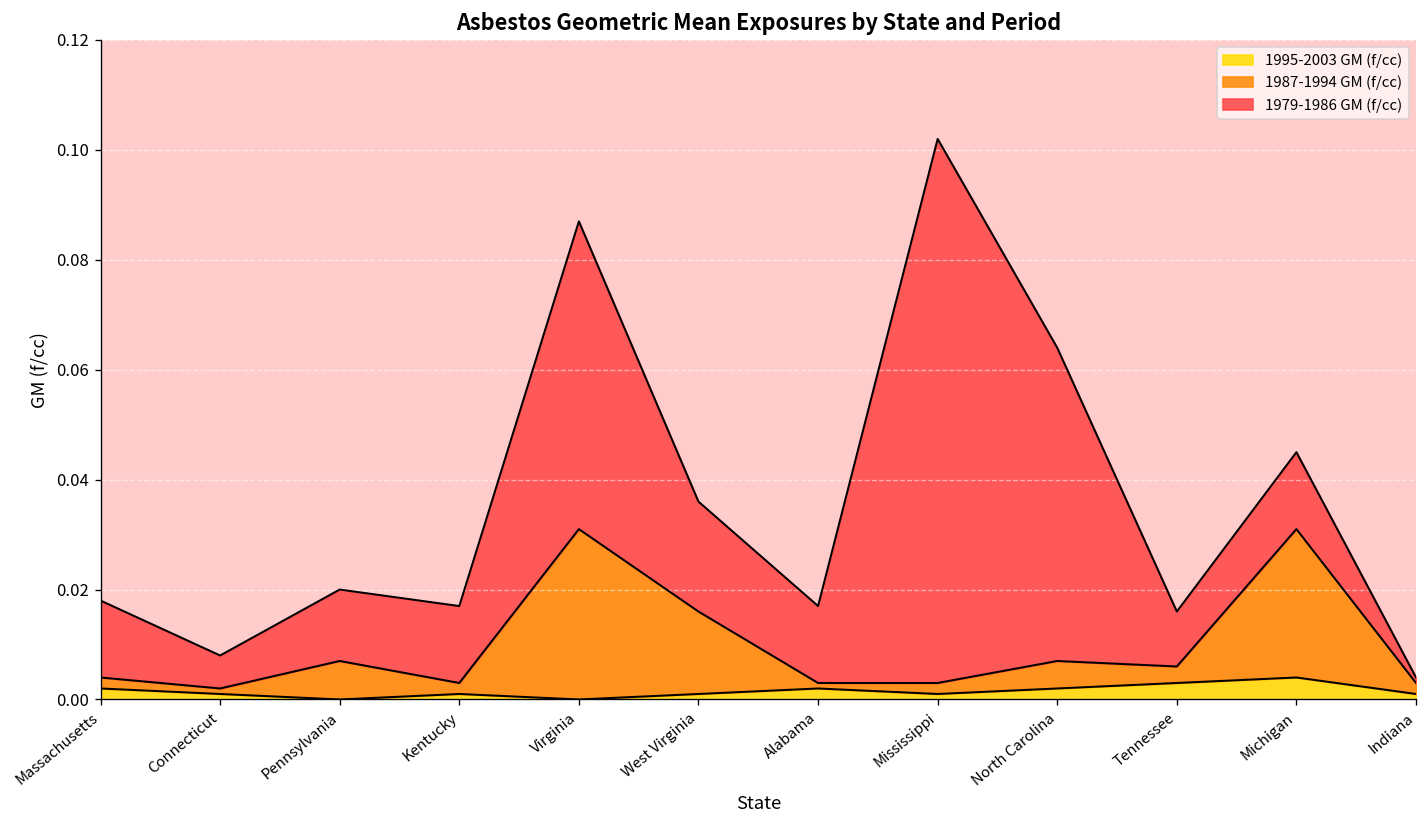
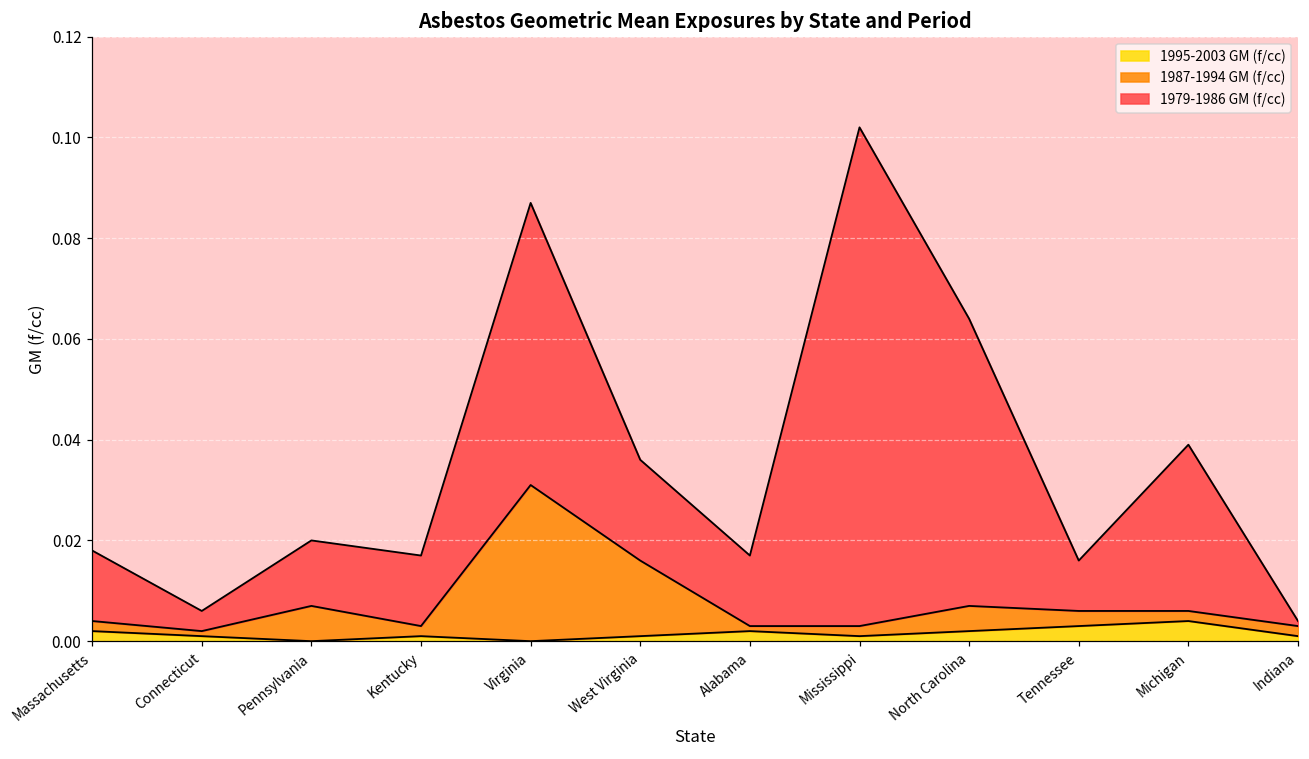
  {
    "1995-2003 GM (f/cc)": {
      "Massachusetts": 0.002,
      "Connecticut": 0.001,
      "Pennsylvania": 0.000,
      "Kentucky": 0.001,
      "Virginia": 0.000,
      "West Virginia": 0.001,
      "Alabama": 0.002,
      "Mississippi": 0.001,
      "North Carolina": 0.002,
      "Tennessee": 0.003,
      "Michigan": 0.004,
      "Indiana": 0.001
    },
    "1987-1994 GM (f/cc)": {
      "Massachusetts": 0.002,
      "Connecticut": 0.001,
      "Pennsylvania": 0.007,
      "Kentucky": 0.002,
      "Virginia": 0.031,
      "West Virginia": 0.015,
      "Alabama": 0.001,
      "Mississippi": 0.002,
      "North Carolina": 0.005,
      "Tennessee": 0.003,
-     "Michigan": 0.027,
+     "Michigan": 0.002,
      "Indiana": 0.002
    },
    "1979-1986 GM (f/cc)": {
      "Massachusetts": 0.014,
-     "Connecticut": 0.006,
+     "Connecticut": 0.004,
      "Pennsylvania": 0.013,
      "Kentucky": 0.014,
      "Virginia": 0.056,
      "West Virginia": 0.020,
      "Alabama": 0.014,
      "Mississippi": 0.099,
      "North Carolina": 0.057,
      "Tennessee": 0.010,
-     "Michigan": 0.014,
+     "Michigan": 0.033,
      "Indiana": 0.001
    }
  }
